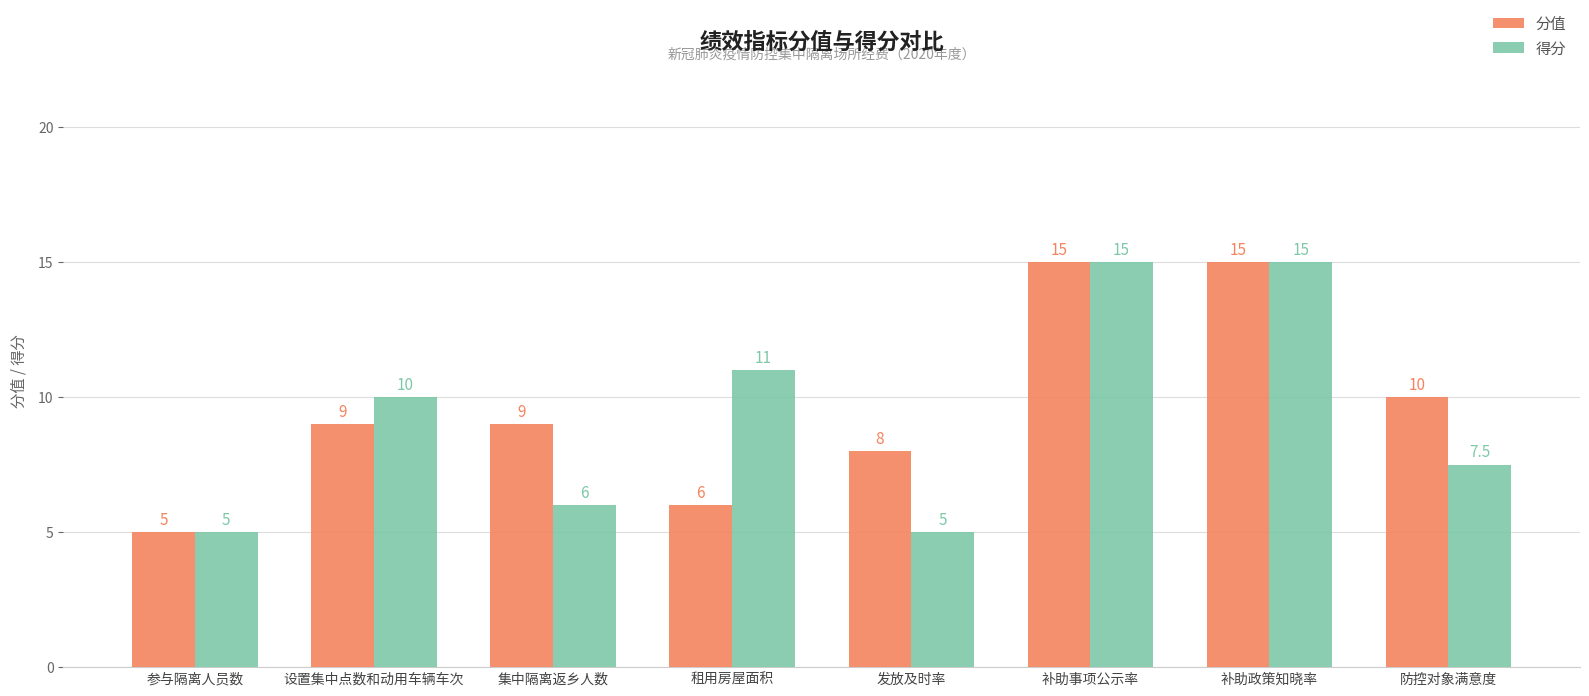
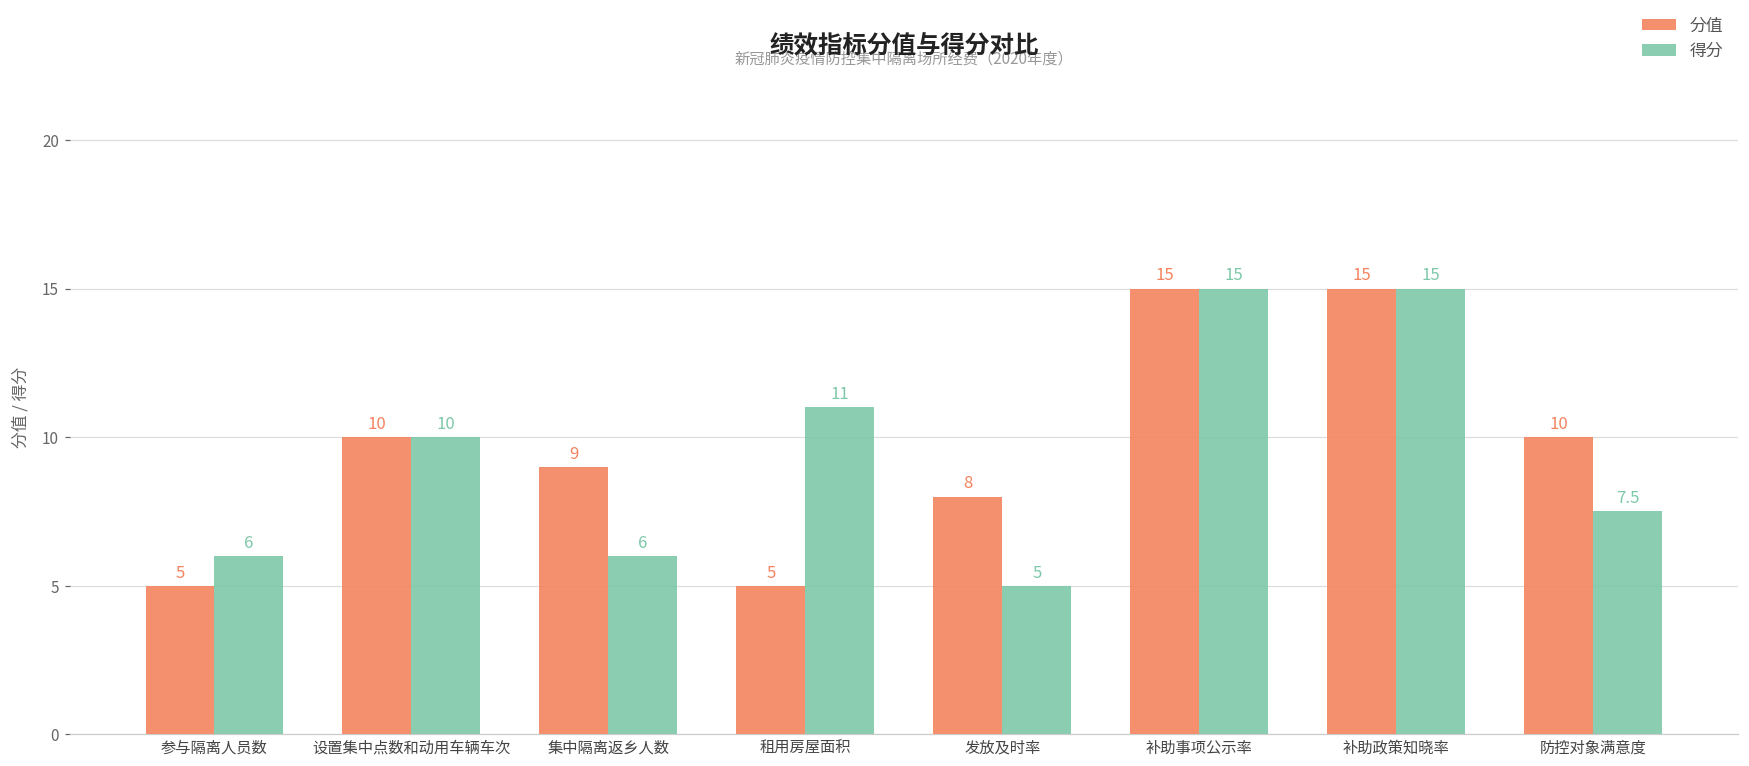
  {
    "分值": {
      "参与隔离人员数": 5,
-     "设置集中点数和动用车辆车次": 9,
+     "设置集中点数和动用车辆车次": 10,
      "集中隔离返乡人数": 9,
-     "租用房屋面积": 6,
+     "租用房屋面积": 5,
      "发放及时率": 8,
      "补助事项公示率": 15,
      "补助政策知晓率": 15,
      "防控对象满意度": 10
    },
    "得分": {
-     "参与隔离人员数": 5,
+     "参与隔离人员数": 6,
      "设置集中点数和动用车辆车次": 10,
      "集中隔离返乡人数": 6,
      "租用房屋面积": 11,
      "发放及时率": 5,
      "补助事项公示率": 15,
      "补助政策知晓率": 15,
      "防控对象满意度": 7.5
    }
  }
